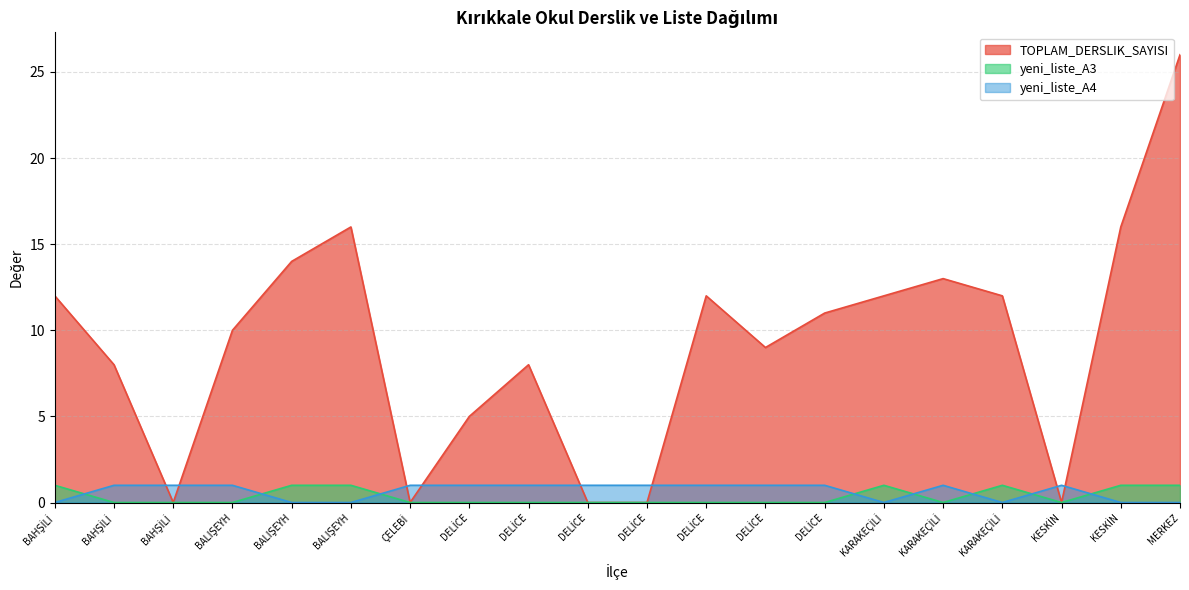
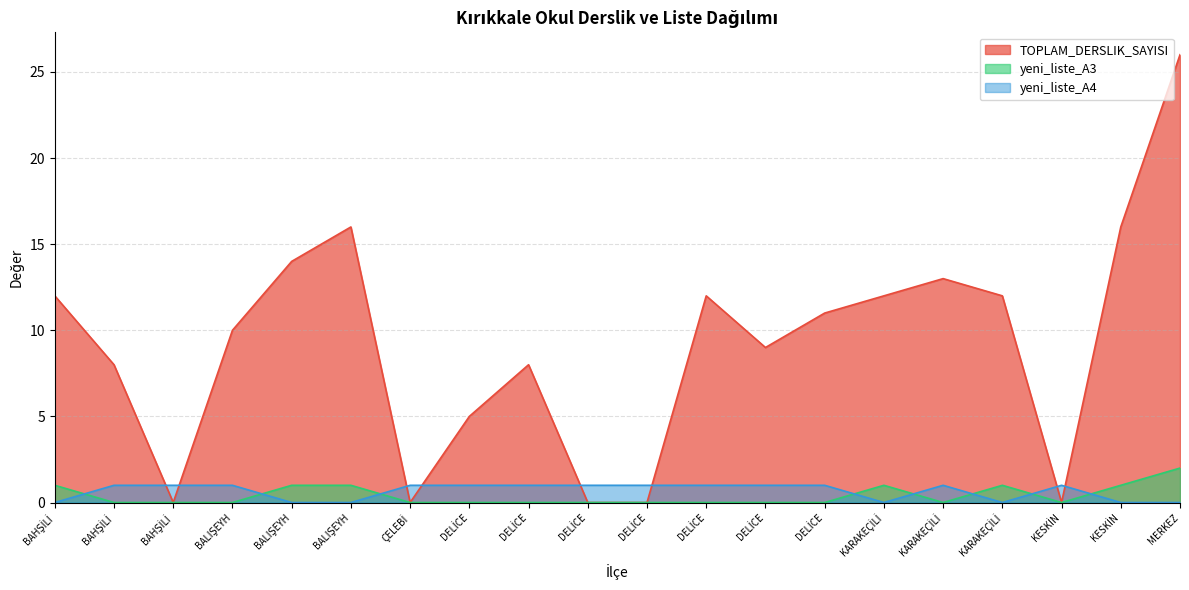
  {
    "TOPLAM_DERSLIK_SAYISI": {
      "MERKEZ": 26
    },
    "yeni_liste_A3": {
-     "MERKEZ": 1
+     "MERKEZ": 2
    },
    "yeni_liste_A4": {
      "ÇELEBİ": 1,
      "MERKEZ": 0
    }
  }
